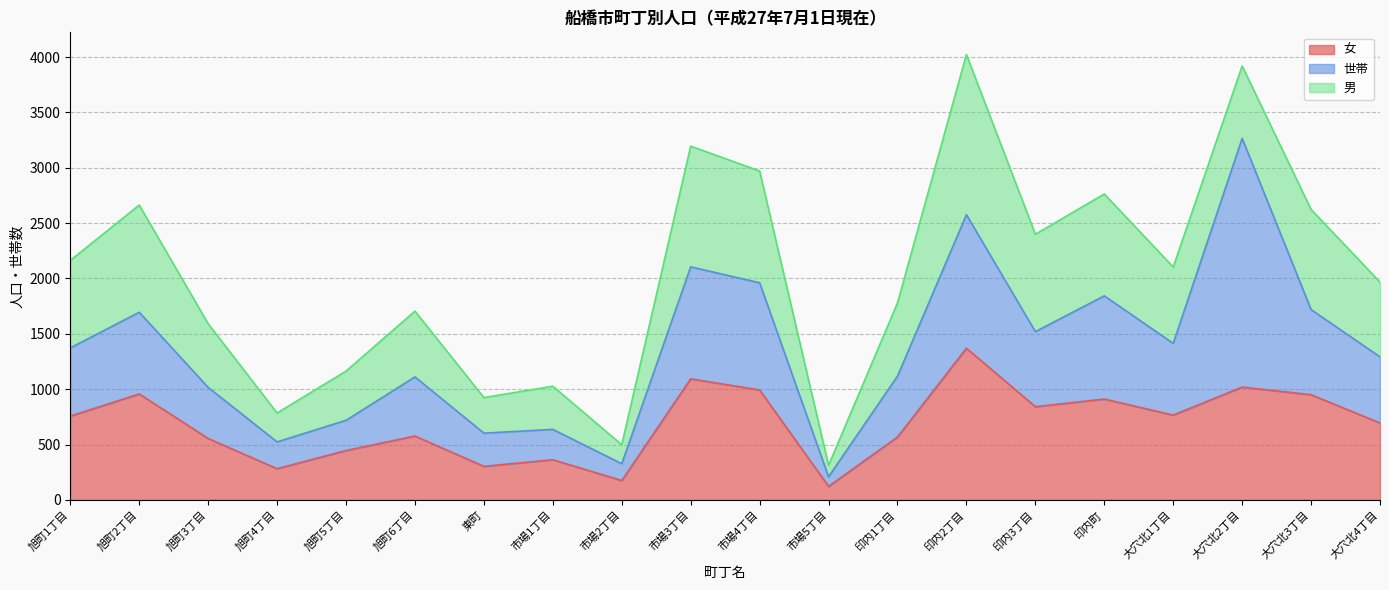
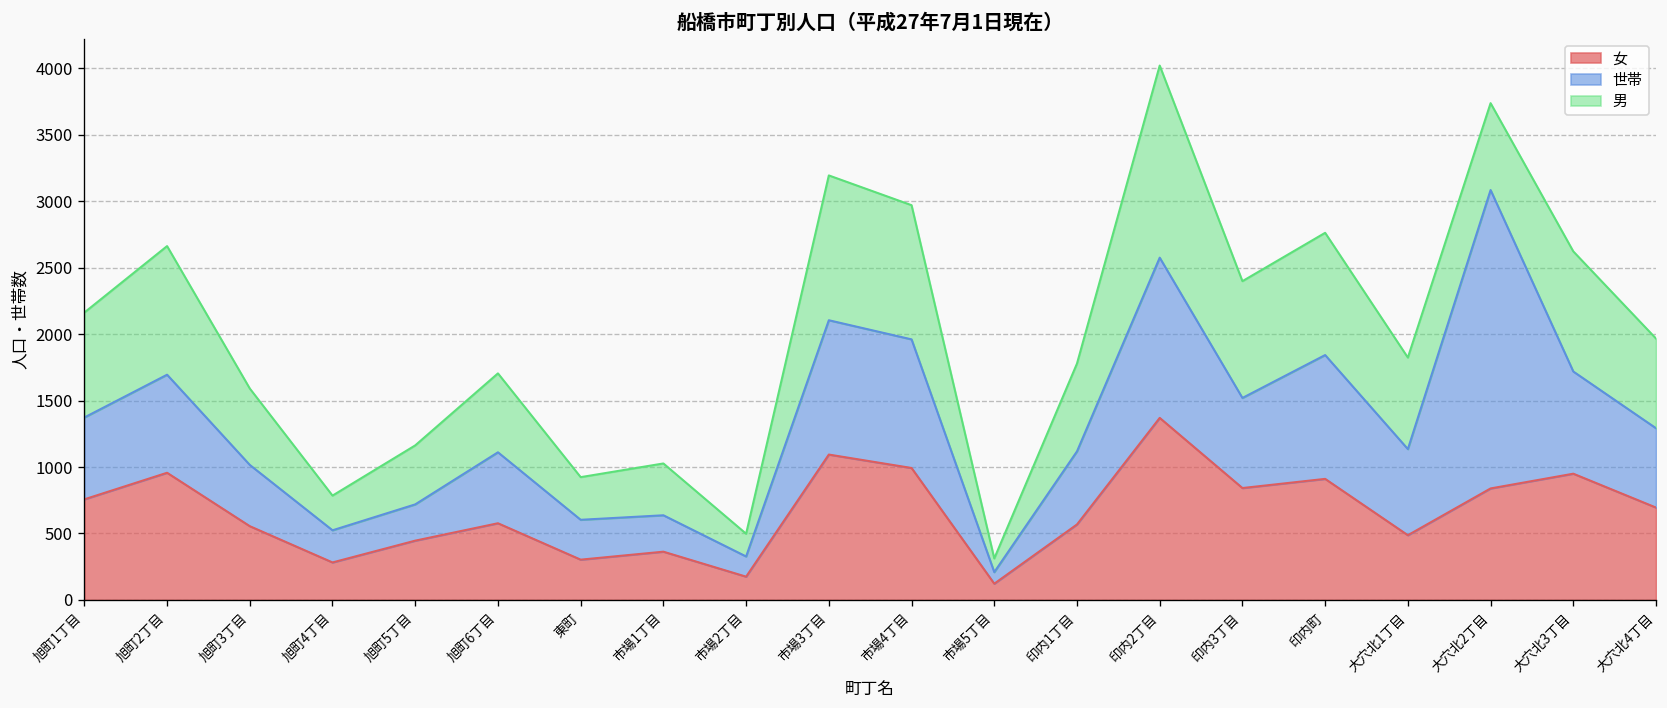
  {
    "女": {
      "旭町1丁目": 760,
      "旭町2丁目": 960,
      "旭町3丁目": 560,
      "旭町4丁目": 280,
      "旭町5丁目": 450,
      "旭町6丁目": 580,
      "東町": 300,
      "市場1丁目": 360,
      "市場2丁目": 180,
      "市場3丁目": 1090,
      "市場4丁目": 990,
      "市場5丁目": 120,
      "印内1丁目": 570,
      "印内2丁目": 1370,
      "印内3丁目": 840,
      "印内町": 910,
-     "大穴北1丁目": 770,
-     "大穴北2丁目": 1020,
+     "大穴北1丁目": 490,
+     "大穴北2丁目": 840,
      "大穴北3丁目": 950,
      "大穴北4丁目": 700
    },
    "世帯": {
      "旭町1丁目": 620,
      "旭町2丁目": 740,
      "旭町3丁目": 460,
      "旭町4丁目": 240,
      "旭町5丁目": 270,
      "旭町6丁目": 530,
      "東町": 300,
      "市場1丁目": 270,
      "市場2丁目": 150,
      "市場3丁目": 1010,
      "市場4丁目": 970,
      "市場5丁目": 90,
      "印内1丁目": 550,
      "印内2丁目": 1210,
      "印内3丁目": 680,
      "印内町": 930,
      "大穴北1丁目": 650,
      "大穴北2丁目": 2250,
      "大穴北3丁目": 770,
      "大穴北4丁目": 600
    },
    "男": {
      "旭町1丁目": 790,
      "旭町2丁目": 970,
      "旭町3丁目": 580,
      "旭町4丁目": 260,
      "旭町5丁目": 440,
      "旭町6丁目": 590,
      "東町": 320,
      "市場1丁目": 390,
      "市場2丁目": 170,
      "市場3丁目": 1090,
      "市場4丁目": 1010,
      "市場5丁目": 100,
      "印内1丁目": 660,
      "印内2丁目": 1450,
      "印内3丁目": 880,
      "印内町": 920,
      "大穴北1丁目": 690,
      "大穴北2丁目": 650,
      "大穴北3丁目": 900,
      "大穴北4丁目": 680
    }
  }
